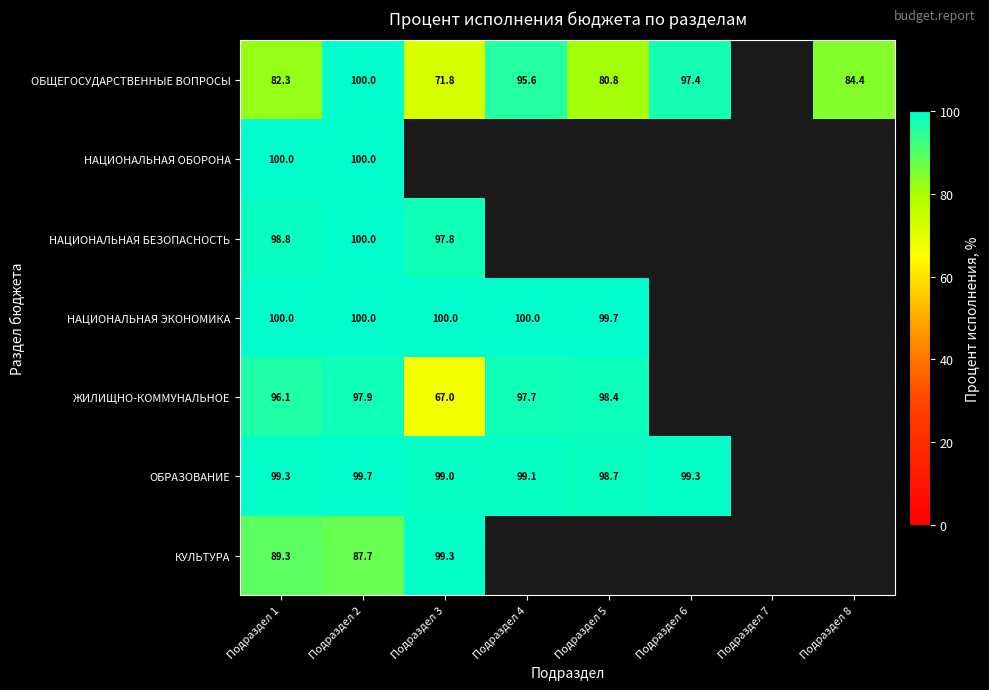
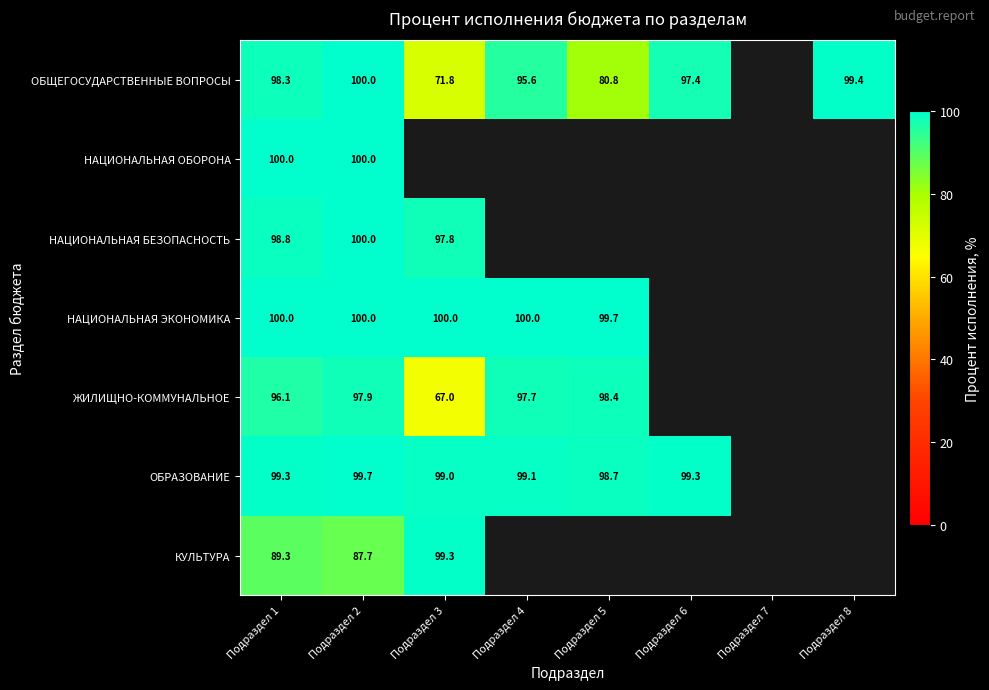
  {
    "ОБЩЕГОСУДАРСТВЕННЫЕ ВОПРОСЫ": {
-     "Подраздел 1": 82.3,
+     "Подраздел 1": 98.3,
      "Подраздел 2": 100.0,
      "Подраздел 3": 71.8,
      "Подраздел 4": 95.6,
      "Подраздел 5": 80.8,
      "Подраздел 6": 97.4,
-     "Подраздел 8": 84.4
+     "Подраздел 8": 99.4
    },
    "НАЦИОНАЛЬНАЯ ОБОРОНА": {
      "Подраздел 1": 100.0,
      "Подраздел 2": 100.0
    },
    "НАЦИОНАЛЬНАЯ БЕЗОПАСНОСТЬ": {
      "Подраздел 1": 98.8,
      "Подраздел 2": 100.0,
      "Подраздел 3": 97.8
    },
    "НАЦИОНАЛЬНАЯ ЭКОНОМИКА": {
      "Подраздел 1": 100.0,
      "Подраздел 2": 100.0,
      "Подраздел 3": 100.0,
      "Подраздел 4": 100.0,
      "Подраздел 5": 99.7
    },
    "ЖИЛИЩНО-КОММУНАЛЬНОЕ": {
      "Подраздел 1": 96.1,
      "Подраздел 2": 97.9,
      "Подраздел 3": 67.0,
      "Подраздел 4": 97.7,
      "Подраздел 5": 98.4
    },
    "ОБРАЗОВАНИЕ": {
      "Подраздел 1": 99.3,
      "Подраздел 2": 99.7,
      "Подраздел 3": 99.0,
      "Подраздел 4": 99.1,
      "Подраздел 5": 98.7,
      "Подраздел 6": 99.3
    },
    "КУЛЬТУРА": {
      "Подраздел 1": 89.3,
      "Подраздел 2": 87.7,
      "Подраздел 3": 99.3
    }
  }
